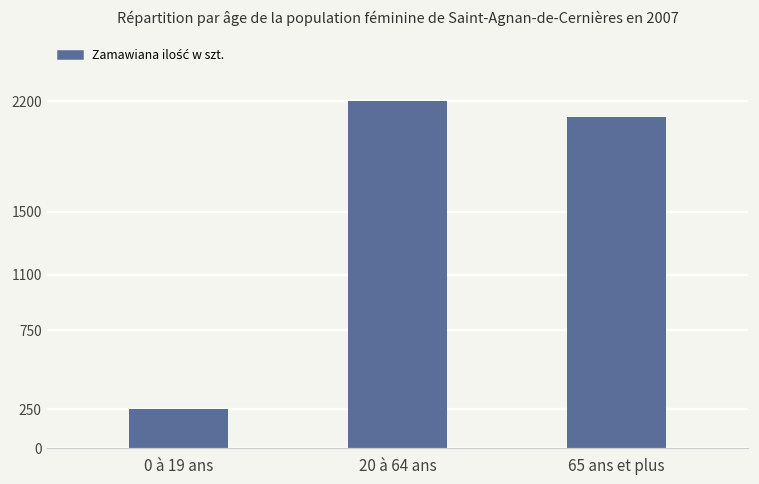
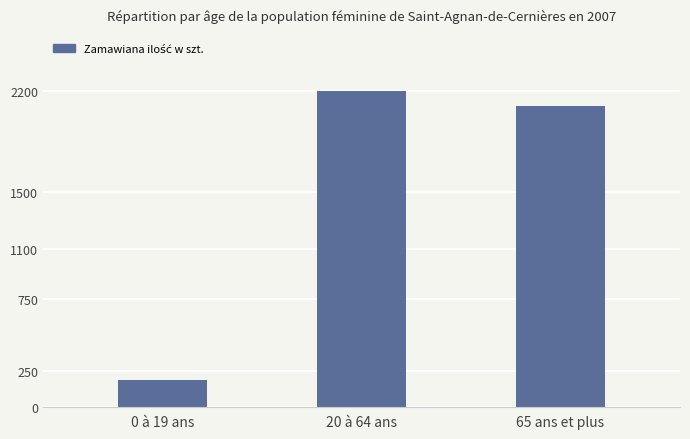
  {
-   "0 à 19 ans": 250,
+   "0 à 19 ans": 190,
    "20 à 64 ans": 2200,
    "65 ans et plus": 2100
  }
